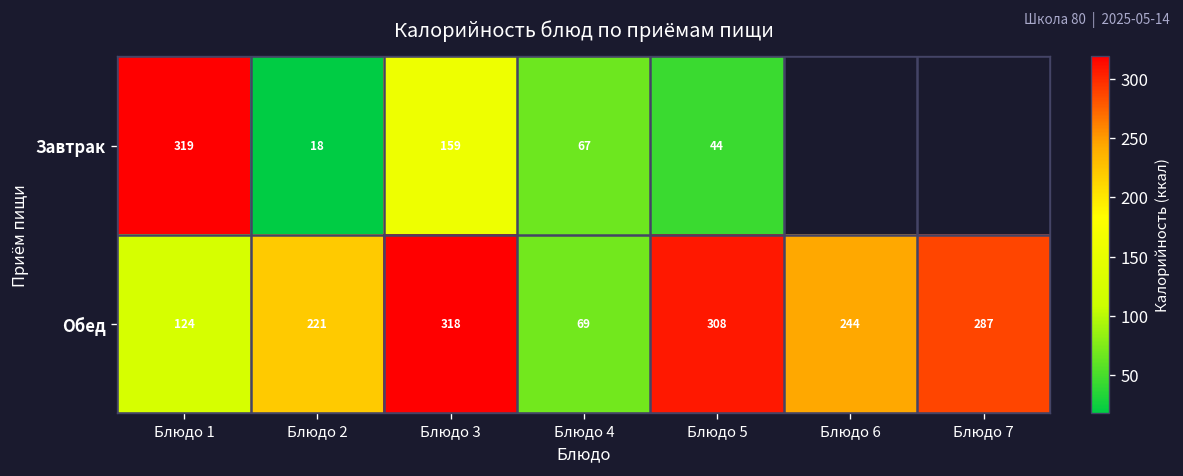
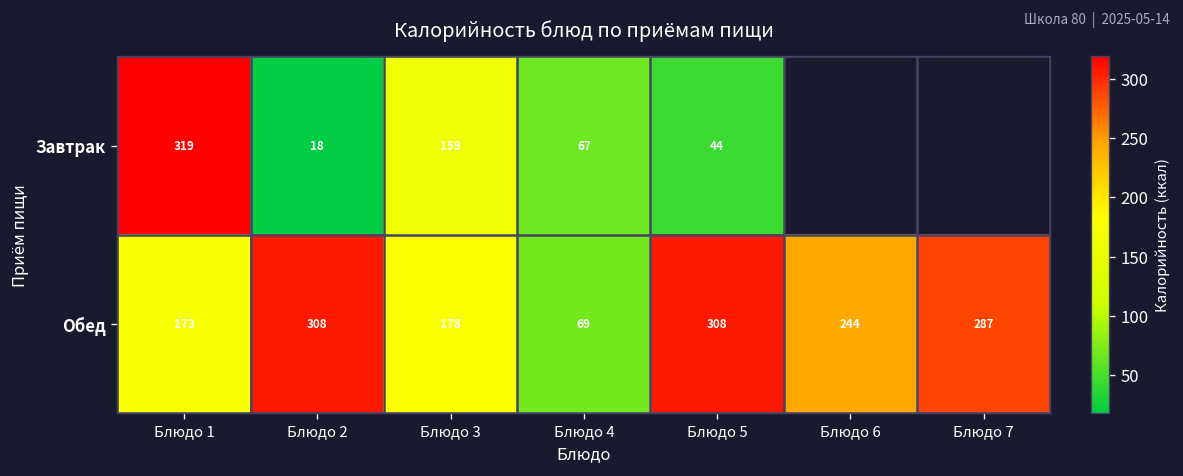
  {
    "Завтрак": {
      "Блюдо 1": 319,
      "Блюдо 2": 18,
      "Блюдо 3": 159,
      "Блюдо 4": 67,
      "Блюдо 5": 44
    },
    "Обед": {
-     "Блюдо 1": 124,
-     "Блюдо 2": 221,
-     "Блюдо 3": 318,
+     "Блюдо 1": 173,
+     "Блюдо 2": 308,
+     "Блюдо 3": 178,
      "Блюдо 4": 69,
      "Блюдо 5": 308,
      "Блюдо 6": 244,
      "Блюдо 7": 287
    }
  }
